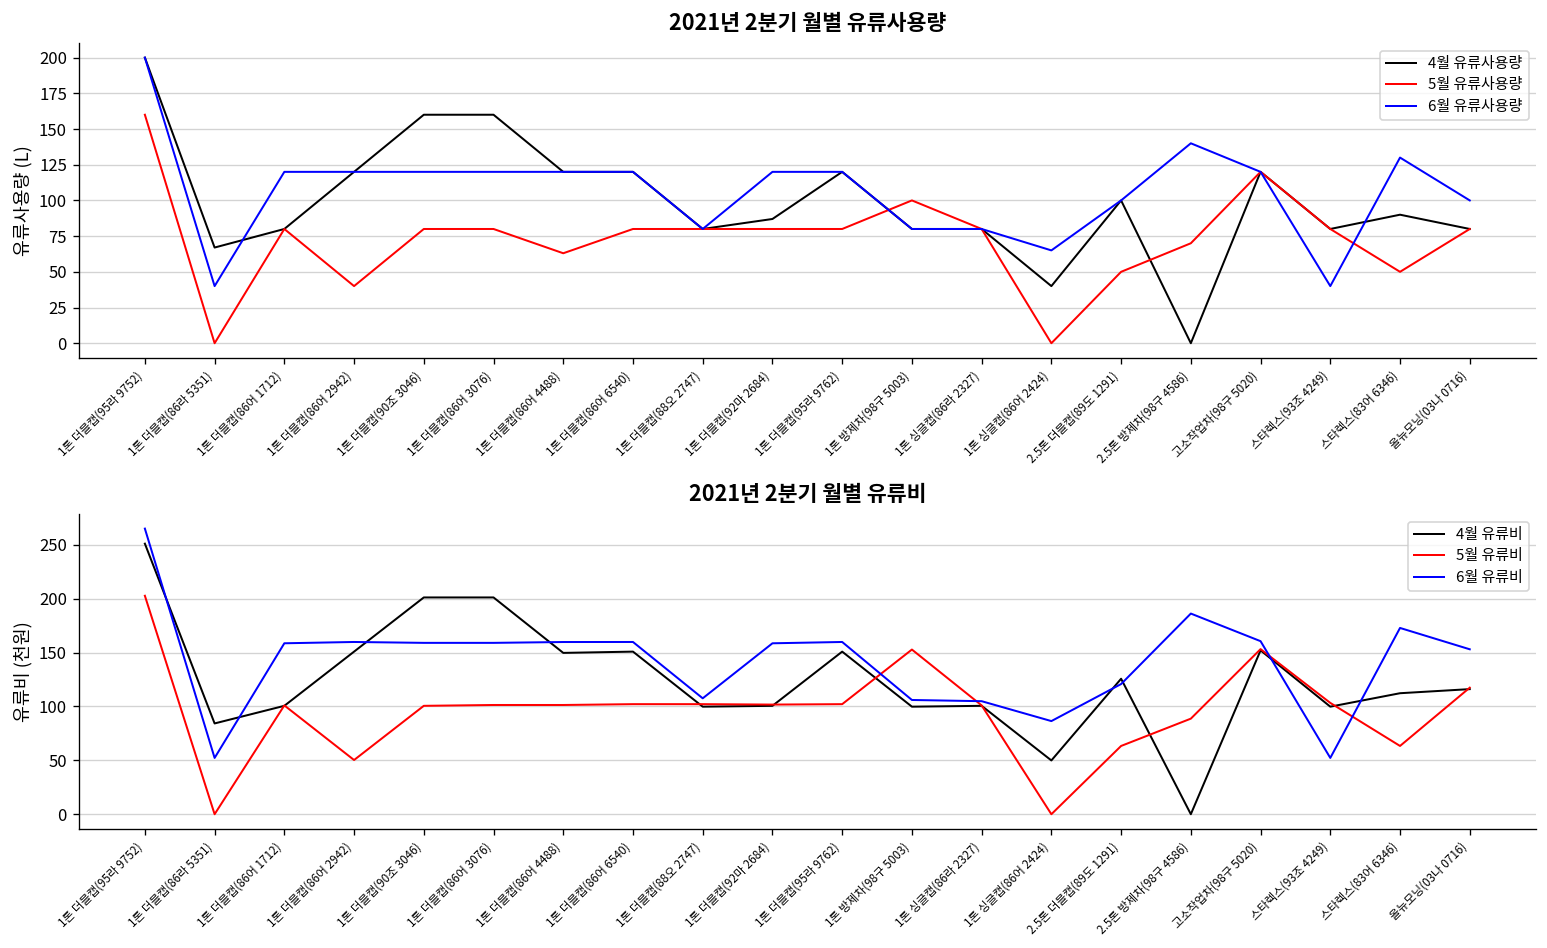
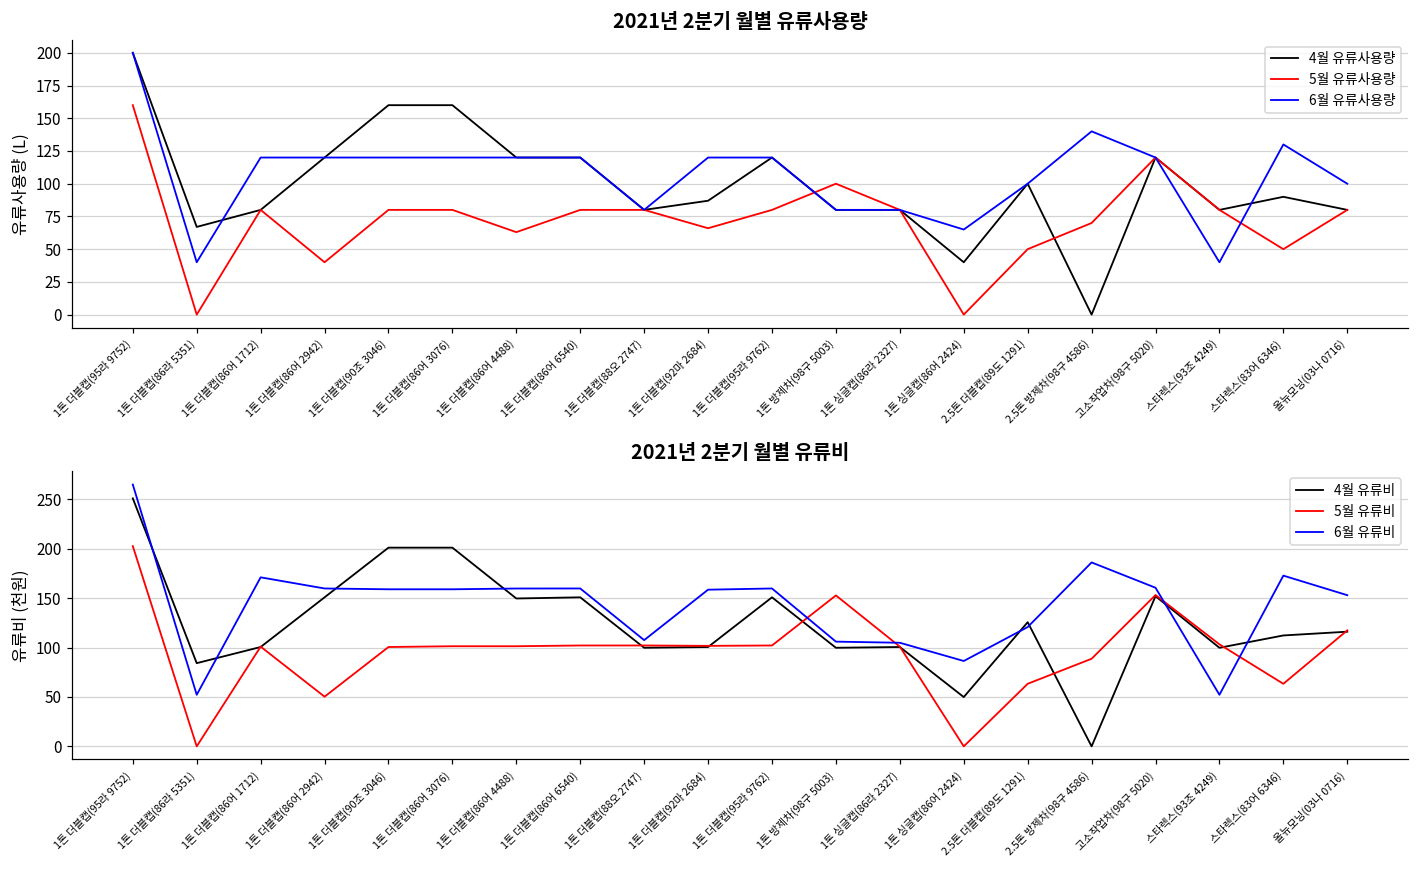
  {
    "2021년 2분기 월별 유류사용량": {
      "4월 유류사용량": {
        "1톤 더블캡(86라 5351)": 67,
        "1톤 더블캡(90조 3046)": 160,
        "1톤 더블캡(86어 3076)": 160,
        "1톤 더블캡(92마 2684)": 87,
        "1톤 싱글캡(86어 2424)": 40,
        "2.5톤 방제차(98구 4586)": 0,
        "스타렉스(83어 6346)": 90
      },
      "5월 유류사용량": {
        "1톤 더블캡(95라 9752)": 160,
        "1톤 더블캡(86라 5351)": 0,
        "1톤 더블캡(86어 2942)": 40,
        "1톤 더블캡(90조 3046)": 80,
        "1톤 더블캡(86어 3076)": 80,
        "1톤 더블캡(86어 4488)": 63,
        "1톤 더블캡(86어 6540)": 80,
-       "1톤 더블캡(92마 2684)": 80,
+       "1톤 더블캡(92마 2684)": 66,
        "1톤 더블캡(95라 9762)": 80,
        "1톤 방제차(98구 5003)": 100,
        "1톤 싱글캡(86어 2424)": 0,
        "2.5톤 더블캡(89도 1291)": 50,
        "2.5톤 방제차(98구 4586)": 70,
        "스타렉스(83어 6346)": 50
      },
      "6월 유류사용량": {
        "1톤 더블캡(86라 5351)": 40,
        "1톤 더블캡(86어 1712)": 120,
        "1톤 더블캡(90조 3046)": 120,
        "1톤 더블캡(86어 3076)": 120,
        "1톤 더블캡(92마 2684)": 120,
        "1톤 싱글캡(86어 2424)": 65,
        "2.5톤 방제차(98구 4586)": 140,
        "스타렉스(93조 4249)": 40,
        "스타렉스(83어 6346)": 130,
        "올뉴모닝(03나 0716)": 100
      }
    },
    "2021년 2분기 월별 유류비": {
      "4월 유류비": {
        "1톤 더블캡(95라 9752)": 250,
        "1톤 더블캡(86라 5351)": 80,
        "1톤 더블캡(86어 2942)": 150,
        "1톤 더블캡(90조 3046)": 200,
        "1톤 더블캡(86어 3076)": 200,
        "1톤 더블캡(86어 4488)": 150,
        "1톤 더블캡(86어 6540)": 150,
        "1톤 더블캡(95라 9762)": 150,
        "1톤 방제차(98구 5003)": 100,
        "1톤 싱글캡(86어 2424)": 50,
        "2.5톤 더블캡(89도 1291)": 130,
        "2.5톤 방제차(98구 4586)": 0,
        "스타렉스(93조 4249)": 100,
        "스타렉스(83어 6346)": 110
      },
      "5월 유류비": {
        "1톤 더블캡(95라 9752)": 200,
        "1톤 더블캡(86라 5351)": 0,
        "1톤 더블캡(86어 2942)": 50,
        "1톤 더블캡(90조 3046)": 100,
        "1톤 더블캡(86어 3076)": 100,
        "1톤 더블캡(86어 4488)": 100,
        "1톤 더블캡(86어 6540)": 100,
        "1톤 더블캡(95라 9762)": 100,
        "1톤 방제차(98구 5003)": 150,
        "1톤 싱글캡(86어 2424)": 0,
        "2.5톤 더블캡(89도 1291)": 60,
        "2.5톤 방제차(98구 4586)": 90,
        "스타렉스(93조 4249)": 100,
        "스타렉스(83어 6346)": 60
      },
      "6월 유류비": {
        "1톤 더블캡(95라 9752)": 270,
        "1톤 더블캡(86라 5351)": 50,
-       "1톤 더블캡(86어 1712)": 160,
+       "1톤 더블캡(86어 1712)": 170,
        "1톤 더블캡(86어 2942)": 160,
        "1톤 더블캡(90조 3046)": 160,
        "1톤 더블캡(86어 3076)": 160,
        "1톤 더블캡(86어 4488)": 160,
        "1톤 더블캡(86어 6540)": 160,
        "1톤 더블캡(88오 2747)": 110,
        "1톤 더블캡(92마 2684)": 160,
        "1톤 더블캡(95라 9762)": 160,
        "1톤 방제차(98구 5003)": 110,
        "1톤 싱글캡(86라 2327)": 100,
        "1톤 싱글캡(86어 2424)": 90,
        "2.5톤 더블캡(89도 1291)": 120,
        "2.5톤 방제차(98구 4586)": 190,
        "고소작업차(98구 5020)": 160,
        "스타렉스(93조 4249)": 50,
        "스타렉스(83어 6346)": 170,
        "올뉴모닝(03나 0716)": 150
      }
    }
  }
